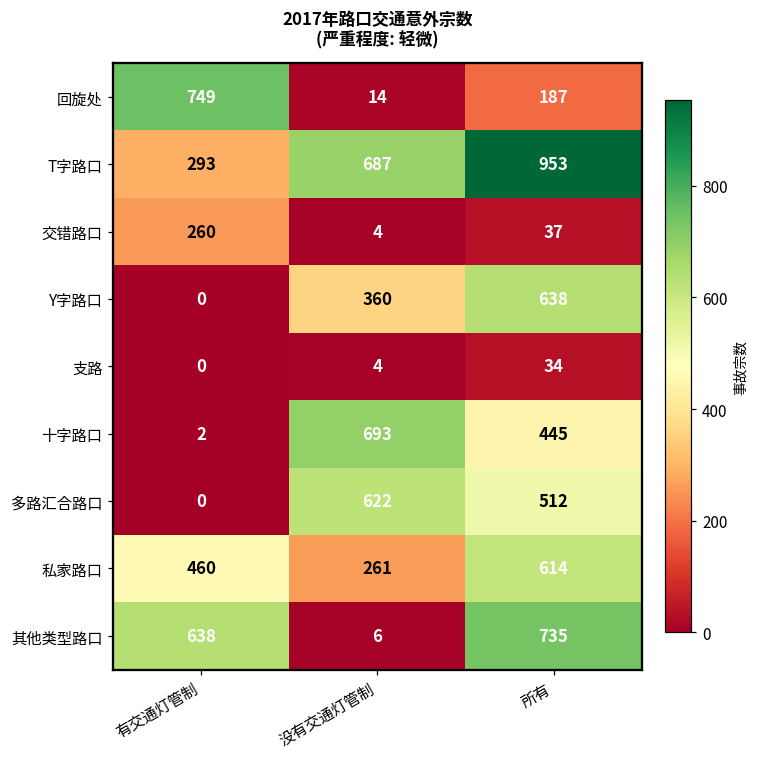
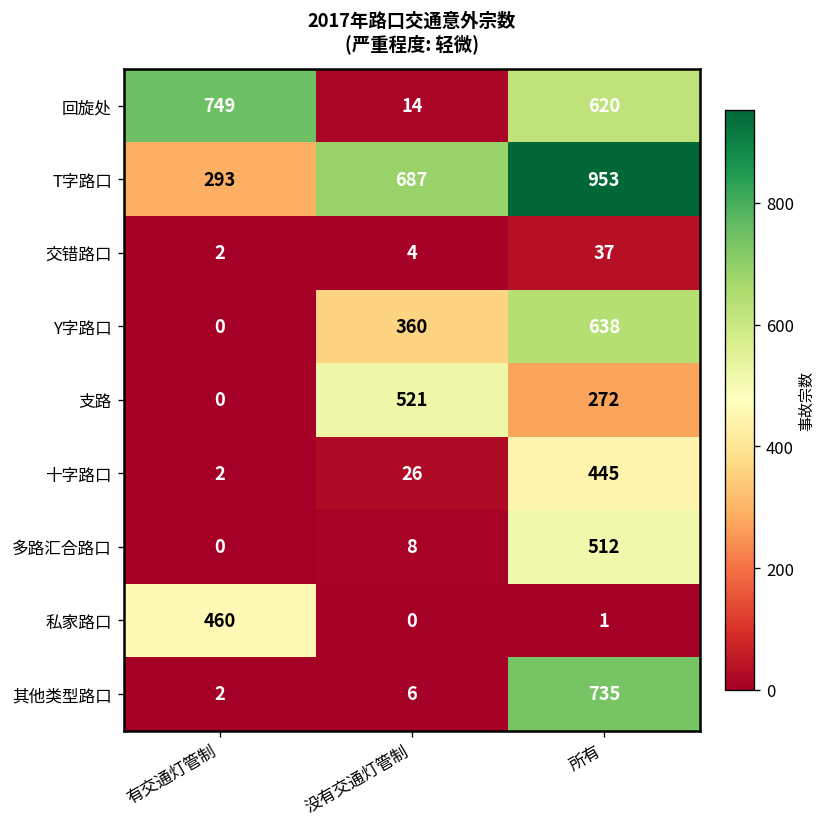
  {
    "回旋处": {
      "有交通灯管制": 749,
      "没有交通灯管制": 14,
-     "所有": 187
+     "所有": 620
    },
    "T字路口": {
      "有交通灯管制": 293,
      "没有交通灯管制": 687,
      "所有": 953
    },
    "交错路口": {
-     "有交通灯管制": 260,
+     "有交通灯管制": 2,
      "没有交通灯管制": 4,
      "所有": 37
    },
    "Y字路口": {
      "有交通灯管制": 0,
      "没有交通灯管制": 360,
      "所有": 638
    },
    "支路": {
      "有交通灯管制": 0,
-     "没有交通灯管制": 4,
-     "所有": 34
+     "没有交通灯管制": 521,
+     "所有": 272
    },
    "十字路口": {
      "有交通灯管制": 2,
-     "没有交通灯管制": 693,
+     "没有交通灯管制": 26,
      "所有": 445
    },
    "多路汇合路口": {
      "有交通灯管制": 0,
-     "没有交通灯管制": 622,
+     "没有交通灯管制": 8,
      "所有": 512
    },
    "私家路口": {
      "有交通灯管制": 460,
-     "没有交通灯管制": 261,
-     "所有": 614
+     "没有交通灯管制": 0,
+     "所有": 1
    },
    "其他类型路口": {
-     "有交通灯管制": 638,
+     "有交通灯管制": 2,
      "没有交通灯管制": 6,
      "所有": 735
    }
  }
